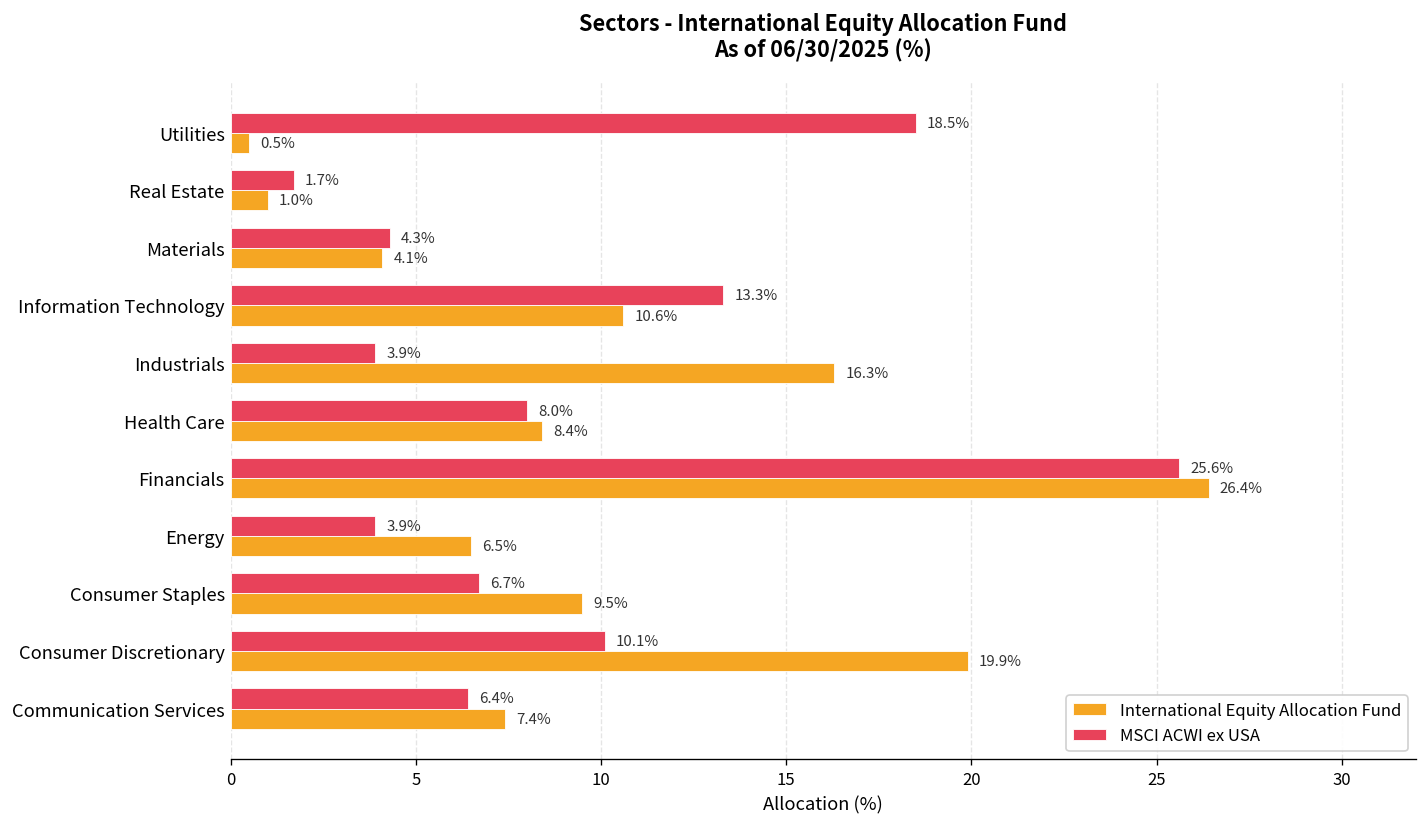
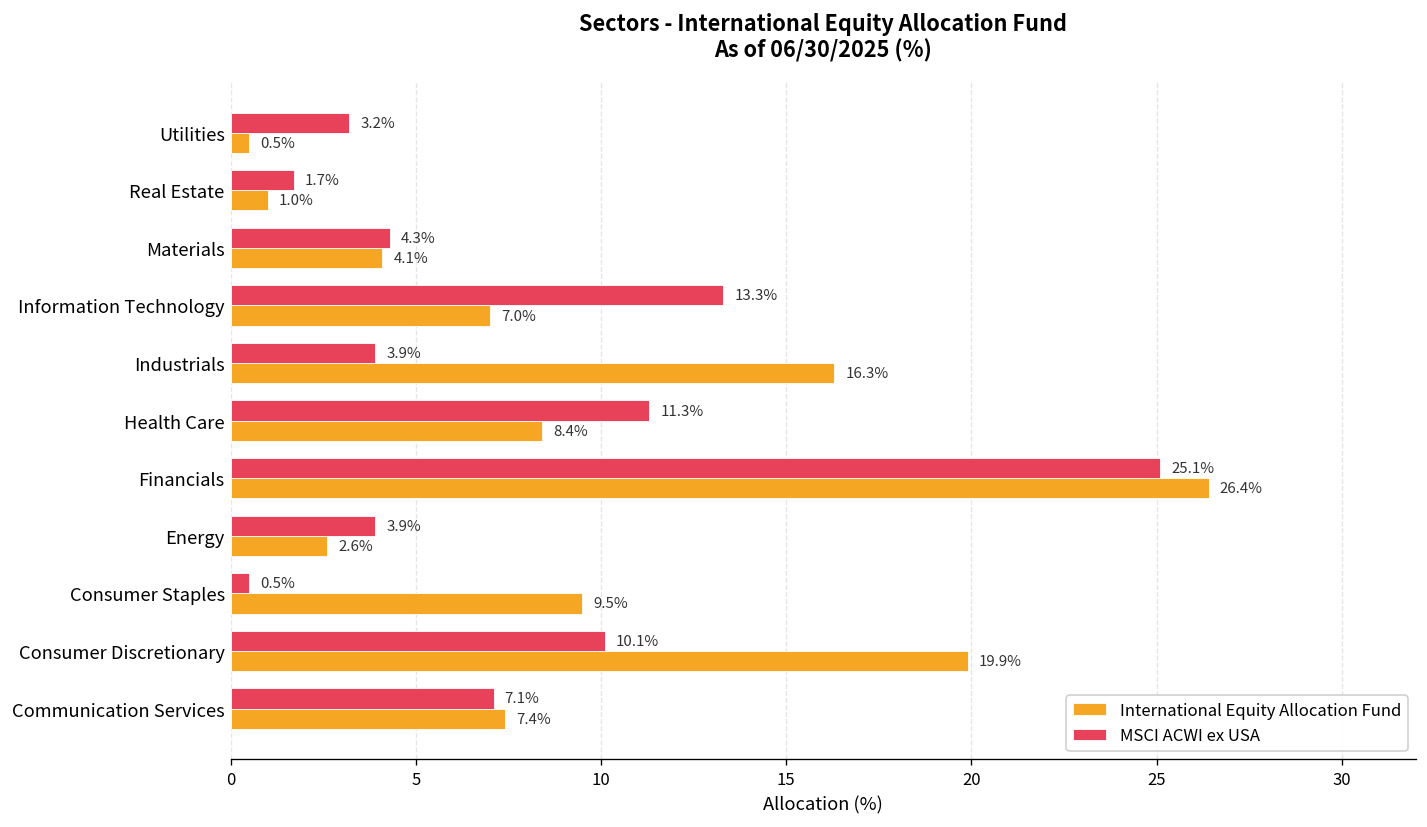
  {
    "International Equity Allocation Fund": {
      "Utilities": "0.5%",
      "Real Estate": "1.0%",
      "Materials": "4.1%",
-     "Information Technology": "10.6%",
+     "Information Technology": "7.0%",
      "Industrials": "16.3%",
      "Health Care": "8.4%",
      "Financials": "26.4%",
-     "Energy": "6.5%",
+     "Energy": "2.6%",
      "Consumer Staples": "9.5%",
      "Consumer Discretionary": "19.9%",
      "Communication Services": "7.4%"
    },
    "MSCI ACWI ex USA": {
-     "Utilities": "18.5%",
+     "Utilities": "3.2%",
      "Real Estate": "1.7%",
      "Materials": "4.3%",
      "Information Technology": "13.3%",
      "Industrials": "3.9%",
-     "Health Care": "8.0%",
-     "Financials": "25.6%",
+     "Health Care": "11.3%",
+     "Financials": "25.1%",
      "Energy": "3.9%",
-     "Consumer Staples": "6.7%",
+     "Consumer Staples": "0.5%",
      "Consumer Discretionary": "10.1%",
-     "Communication Services": "6.4%"
+     "Communication Services": "7.1%"
    }
  }
